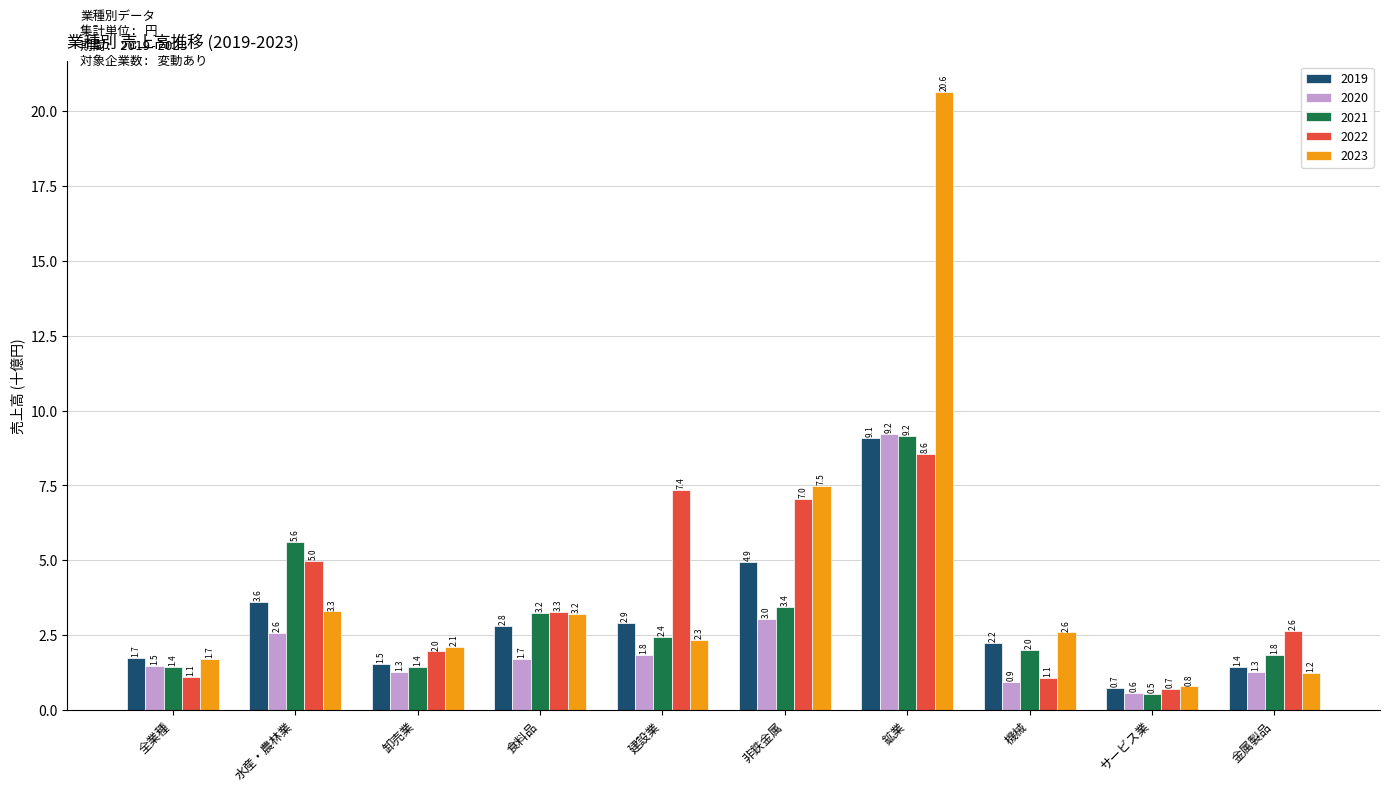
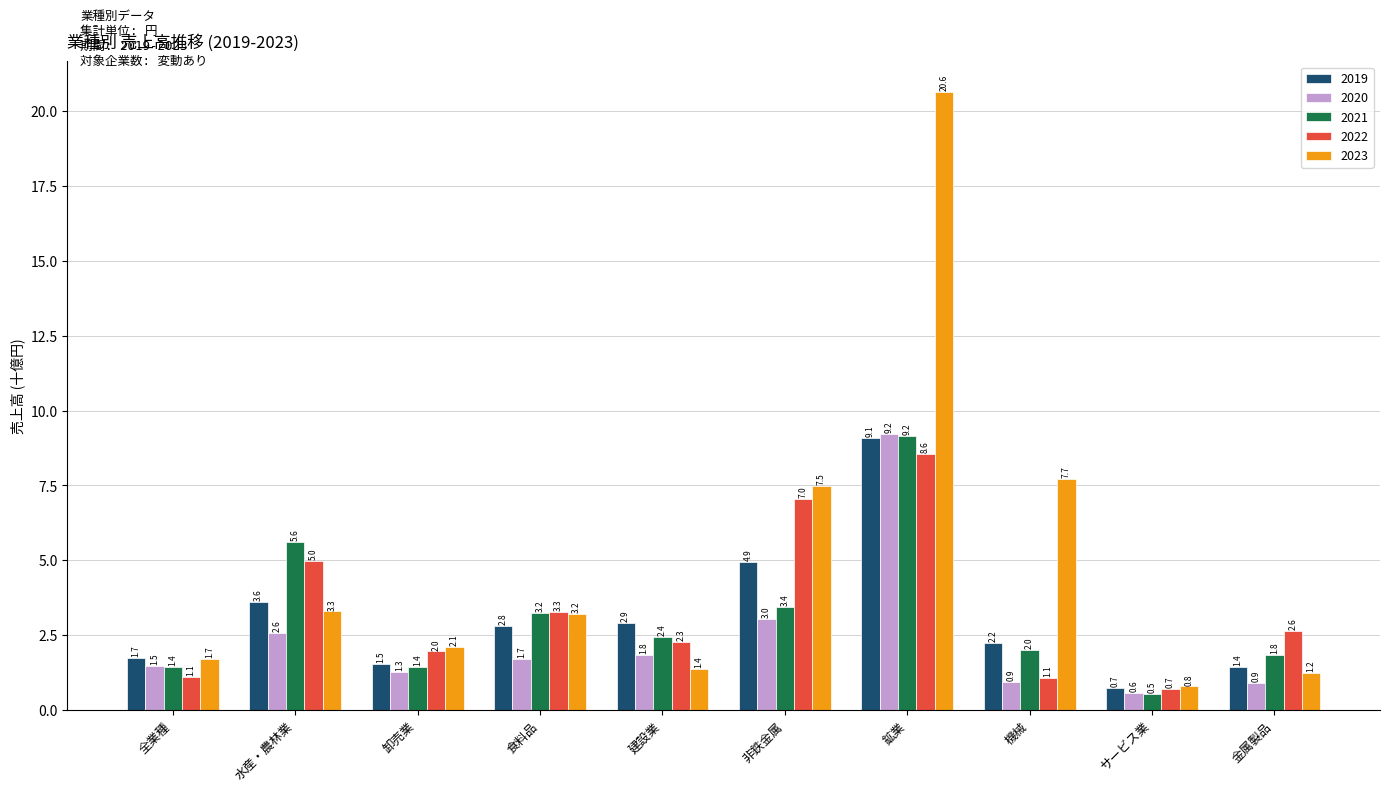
  {
    "2020": {
      "全業種": 1.5,
      "水産・農林業": 2.6,
      "卸売業": 1.3,
      "食料品": 1.7,
      "建設業": 1.8,
      "非鉄金属": 3.0,
      "鉱業": 9.2,
      "機械": 0.9,
      "サービス業": 0.6,
-     "金属製品": 1.3
+     "金属製品": 0.9
    },
    "2022": {
      "全業種": 1.1,
      "水産・農林業": 5.0,
      "卸売業": 2.0,
      "食料品": 3.3,
-     "建設業": 7.4,
+     "建設業": 2.3,
      "非鉄金属": 7.0,
      "鉱業": 8.6,
      "機械": 1.1,
      "サービス業": 0.7,
      "金属製品": 2.6
    },
    "2023": {
      "全業種": 1.7,
      "水産・農林業": 3.3,
      "卸売業": 2.1,
      "食料品": 3.2,
-     "建設業": 2.3,
+     "建設業": 1.4,
      "非鉄金属": 7.5,
      "鉱業": 20.6,
-     "機械": 2.6,
+     "機械": 7.7,
      "サービス業": 0.8,
      "金属製品": 1.2
    }
  }
